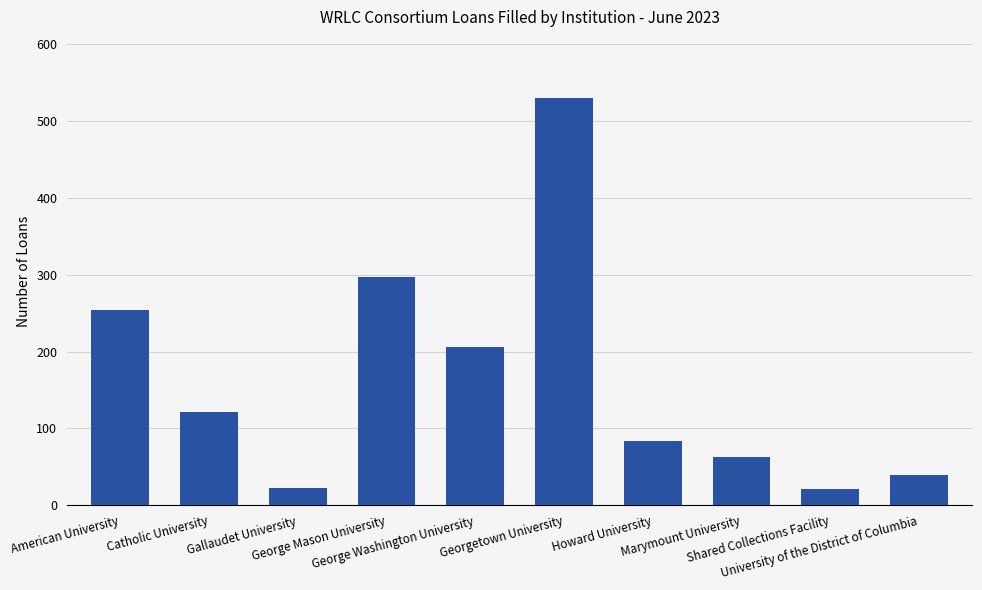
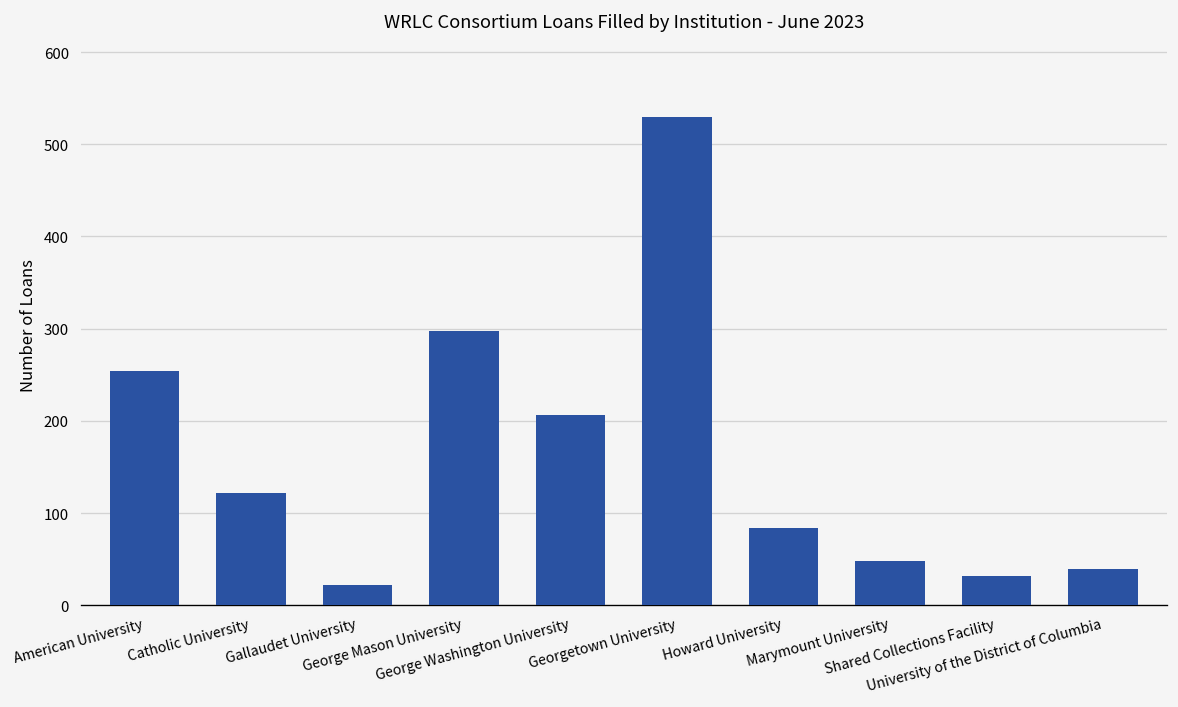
  {
    "American University": 250,
    "Catholic University": 120,
    "Gallaudet University": 20,
    "George Mason University": 300,
    "George Washington University": 210,
    "Georgetown University": 530,
    "Howard University": 80,
-   "Marymount University": 60,
-   "Shared Collections Facility": 20,
+   "Marymount University": 50,
+   "Shared Collections Facility": 30,
    "University of the District of Columbia": 40
  }
